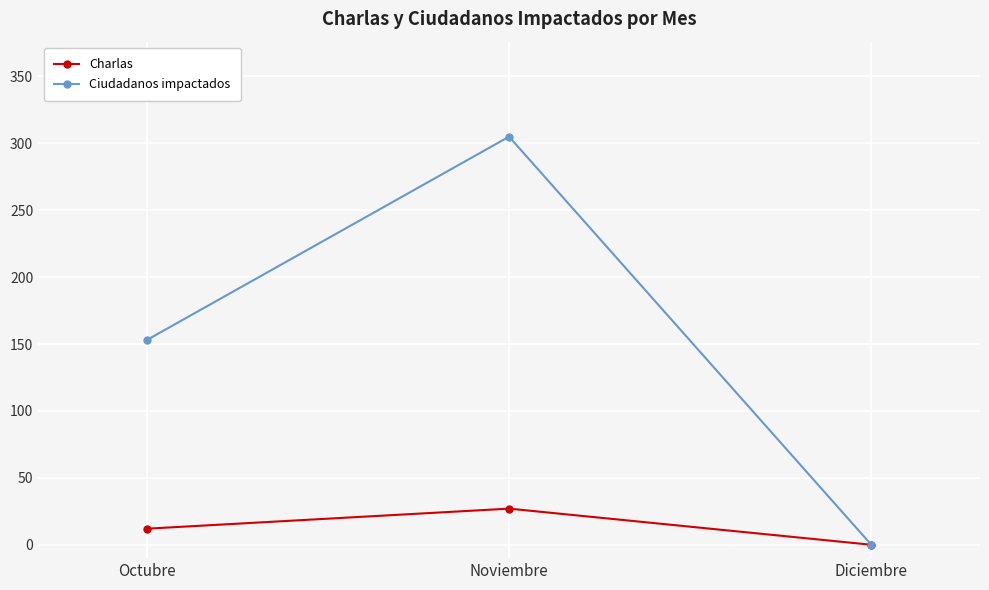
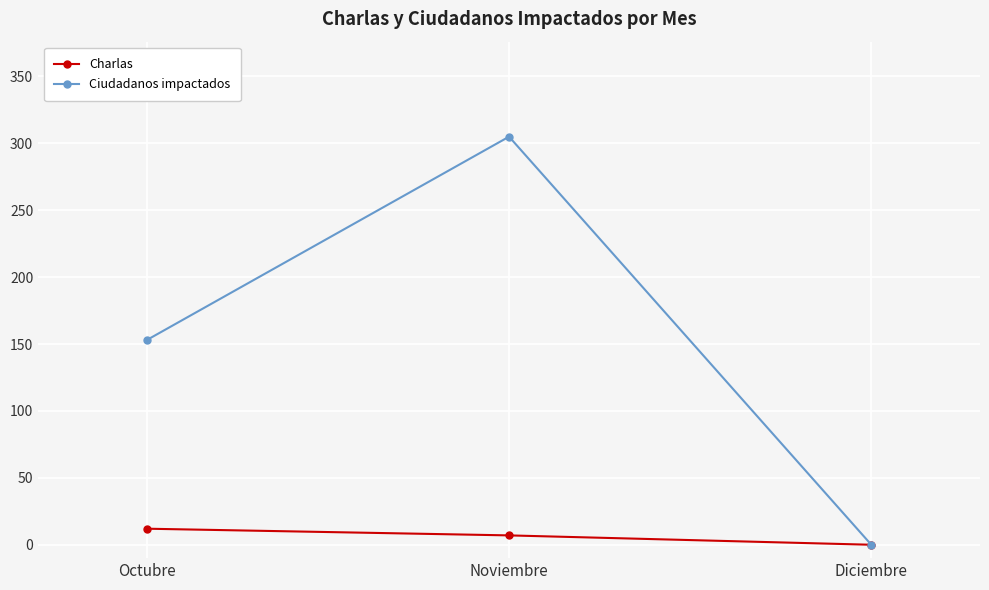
  {
    "Charlas": {
      "Octubre": 12,
-     "Noviembre": 27
+     "Noviembre": 7
    },
    "Ciudadanos impactados": {
      "Octubre": 153,
      "Noviembre": 305
    }
  }
